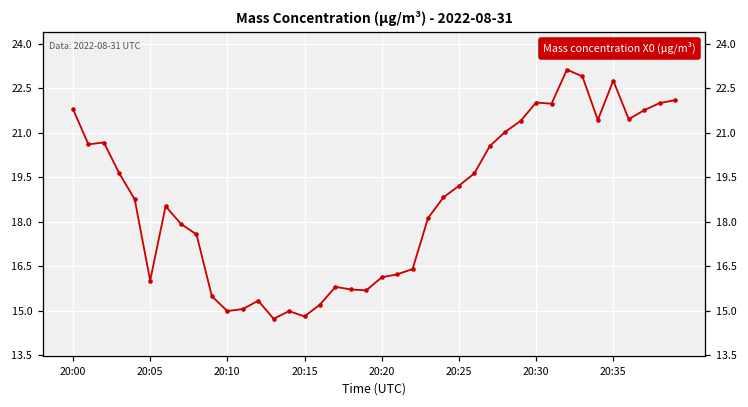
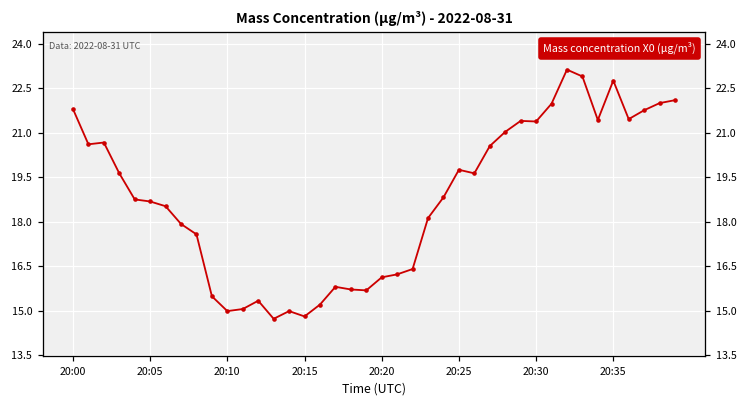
  {
    "20:00": 21.8,
-   "20:05": 16.0,
+   "20:05": 18.7,
    "20:10": 15.0,
    "20:15": 14.8,
    "20:20": 16.1,
-   "20:25": 19.2,
-   "20:30": 22.0,
+   "20:25": 19.8,
+   "20:30": 21.4,
    "20:35": 22.8
  }
